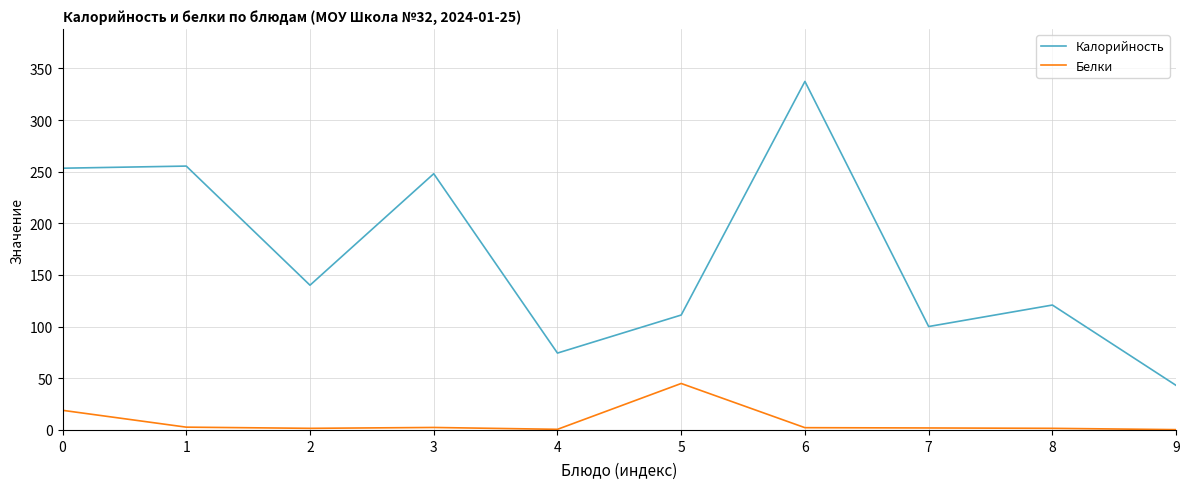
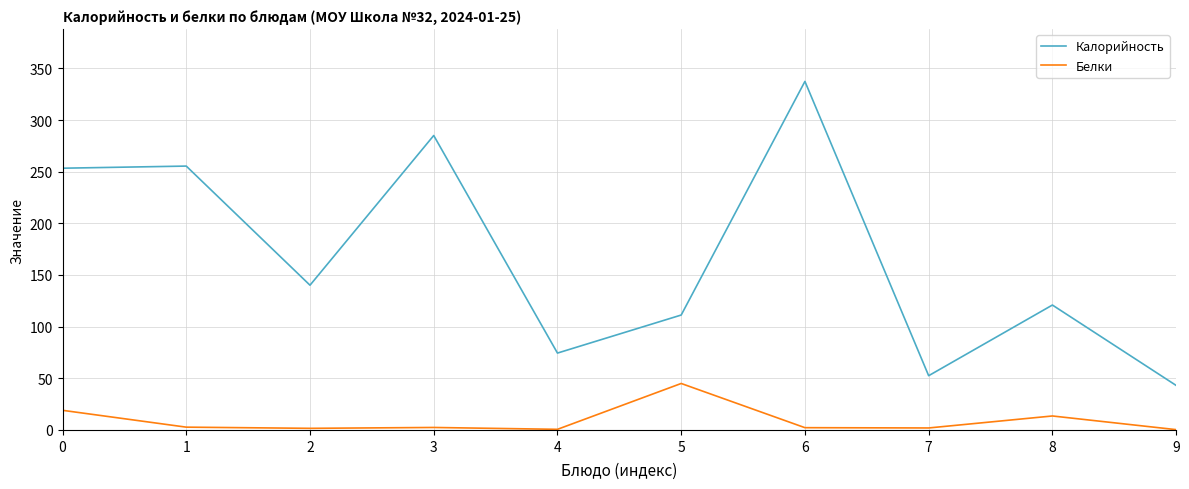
  {
    "Калорийность": {
      "0": 253,
      "1": 255,
      "2": 140,
-     "3": 248,
+     "3": 285,
      "4": 74,
      "5": 111,
      "6": 337,
-     "7": 100,
+     "7": 53,
      "8": 121,
      "9": 43
    },
    "Белки": {
      "0": 19,
      "1": 3,
      "2": 2,
      "3": 2,
      "4": 1,
      "5": 45,
      "6": 2,
      "7": 2,
-     "8": 2,
+     "8": 14,
      "9": 0
    }
  }
